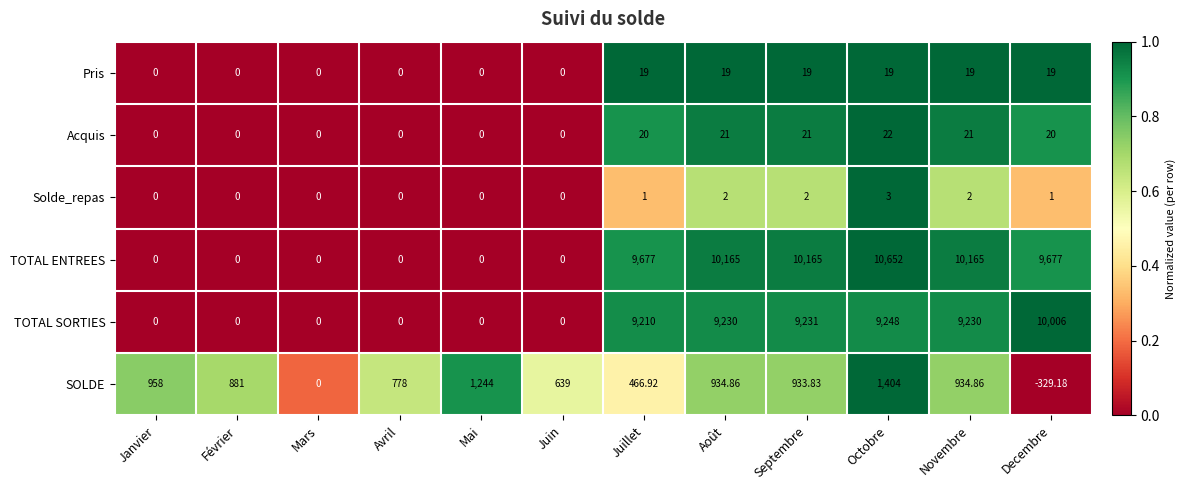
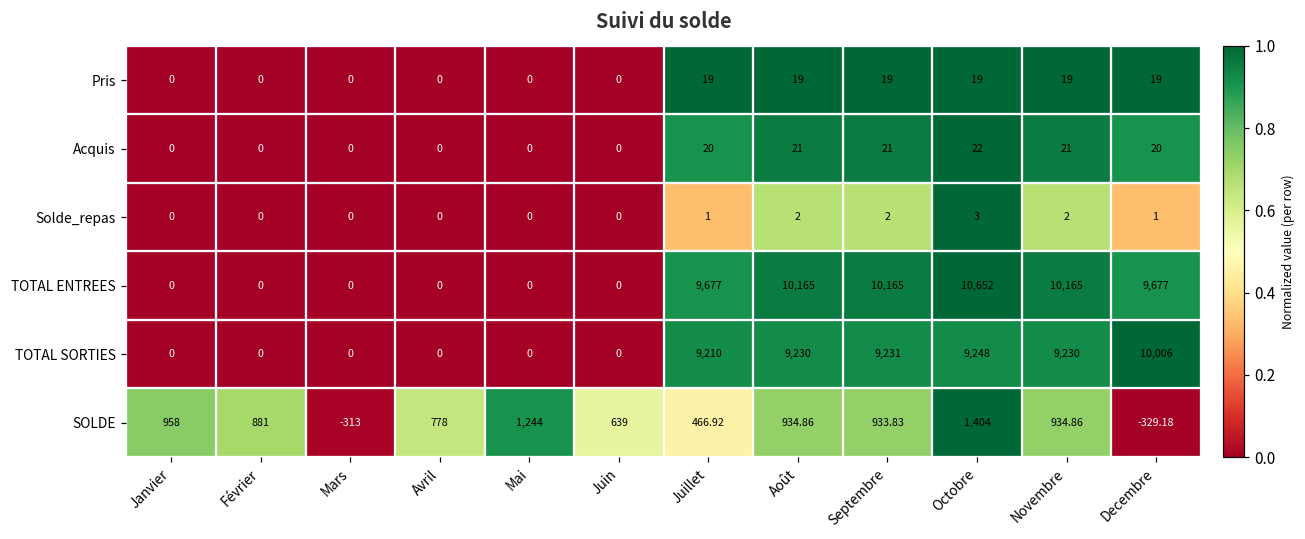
  {
    "Pris": {
      "Janvier": "0",
      "Février": "0",
      "Mars": "0",
      "Avril": "0",
      "Mai": "0",
      "Juin": "0",
      "Juillet": "19",
      "Août": "19",
      "Septembre": "19",
      "Octobre": "19",
      "Novembre": "19",
      "Decembre": "19"
    },
    "Acquis": {
      "Janvier": "0",
      "Février": "0",
      "Mars": "0",
      "Avril": "0",
      "Mai": "0",
      "Juin": "0",
      "Juillet": "20",
      "Août": "21",
      "Septembre": "21",
      "Octobre": "22",
      "Novembre": "21",
      "Decembre": "20"
    },
    "Solde_repas": {
      "Janvier": "0",
      "Février": "0",
      "Mars": "0",
      "Avril": "0",
      "Mai": "0",
      "Juin": "0",
      "Juillet": "1",
      "Août": "2",
      "Septembre": "2",
      "Octobre": "3",
      "Novembre": "2",
      "Decembre": "1"
    },
    "TOTAL ENTREES": {
      "Janvier": "0",
      "Février": "0",
      "Mars": "0",
      "Avril": "0",
      "Mai": "0",
      "Juin": "0",
      "Juillet": "9,677",
      "Août": "10,165",
      "Septembre": "10,165",
      "Octobre": "10,652",
      "Novembre": "10,165",
      "Decembre": "9,677"
    },
    "TOTAL SORTIES": {
      "Janvier": "0",
      "Février": "0",
      "Mars": "0",
      "Avril": "0",
      "Mai": "0",
      "Juin": "0",
      "Juillet": "9,210",
      "Août": "9,230",
      "Septembre": "9,231",
      "Octobre": "9,248",
      "Novembre": "9,230",
      "Decembre": "10,006"
    },
    "SOLDE": {
      "Janvier": "958",
      "Février": "881",
-     "Mars": "0",
+     "Mars": "-313",
      "Avril": "778",
      "Mai": "1,244",
      "Juin": "639",
      "Juillet": "466.92",
      "Août": "934.86",
      "Septembre": "933.83",
      "Octobre": "1,404",
      "Novembre": "934.86",
      "Decembre": "-329.18"
    }
  }
